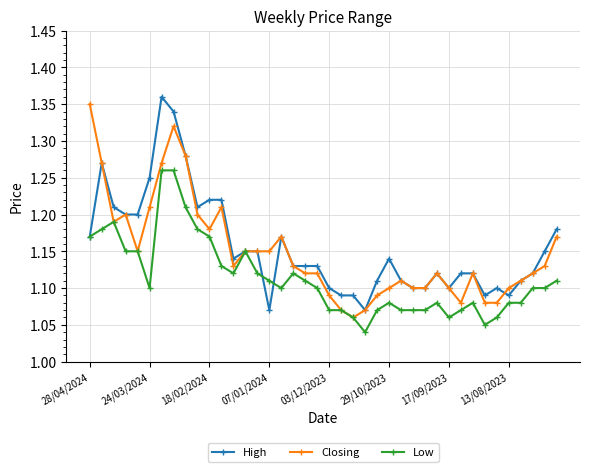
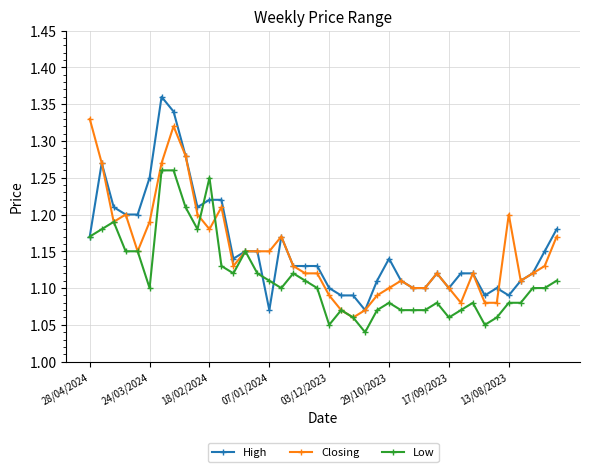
  {
    "High": {
      "24/03/2024": 1.25,
      "18/02/2024": 1.22,
      "07/01/2024": 1.07,
      "03/12/2023": 1.10,
      "29/10/2023": 1.14,
      "13/08/2023": 1.09
    },
    "Closing": {
-     "28/04/2024": 1.35,
-     "24/03/2024": 1.21,
+     "28/04/2024": 1.33,
+     "24/03/2024": 1.19,
      "18/02/2024": 1.18,
      "07/01/2024": 1.15,
      "03/12/2023": 1.09,
      "29/10/2023": 1.10,
-     "13/08/2023": 1.1
+     "13/08/2023": 1.2
    },
    "Low": {
      "24/03/2024": 1.10,
-     "18/02/2024": 1.17,
+     "18/02/2024": 1.25,
      "07/01/2024": 1.11,
-     "03/12/2023": 1.07,
+     "03/12/2023": 1.05,
      "29/10/2023": 1.08,
      "17/09/2023": 1.06,
      "13/08/2023": 1.08
    }
  }
